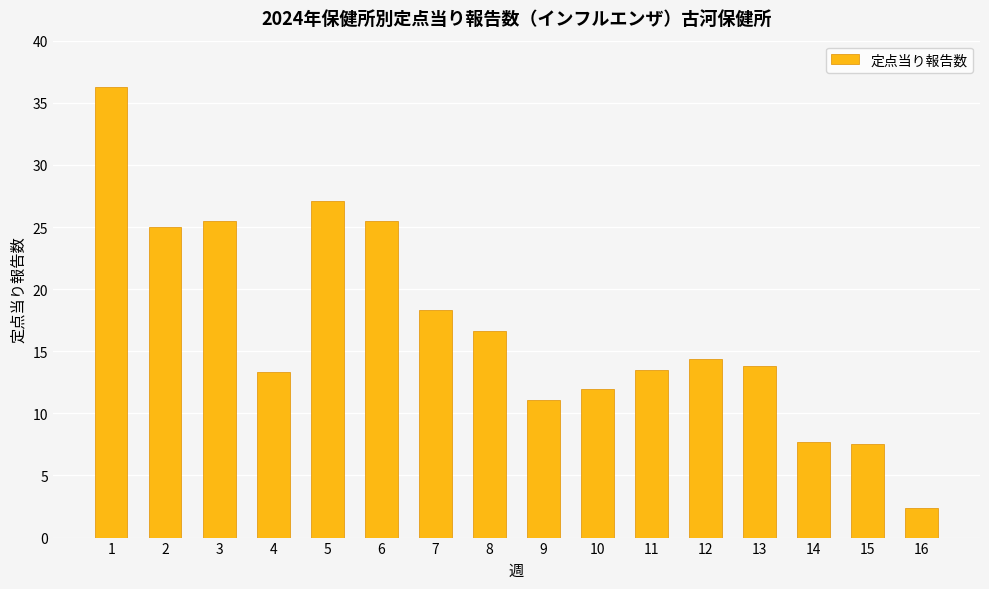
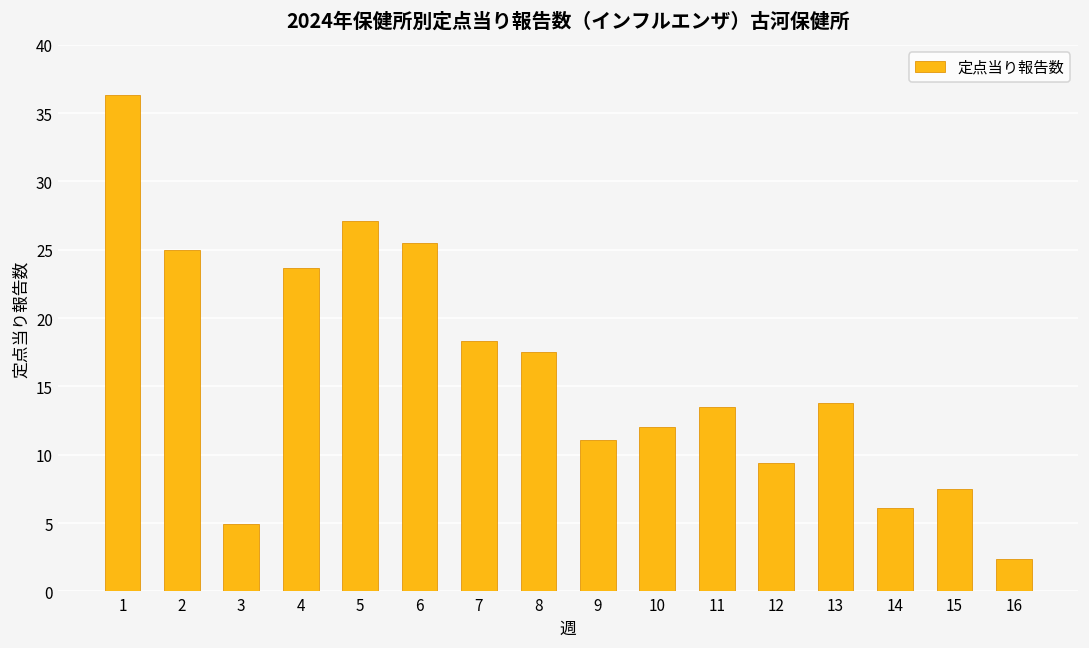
  {
    "1": 36.3,
    "2": 25.0,
-   "3": 25.5,
-   "4": 13.3,
+   "3": 4.9,
+   "4": 23.7,
    "5": 27.1,
    "6": 25.5,
    "7": 18.3,
-   "8": 16.6,
+   "8": 17.5,
    "9": 11.1,
    "10": 12.0,
    "11": 13.5,
-   "12": 14.4,
+   "12": 9.4,
    "13": 13.8,
-   "14": 7.7,
+   "14": 6.1,
    "15": 7.5,
    "16": 2.4
  }
